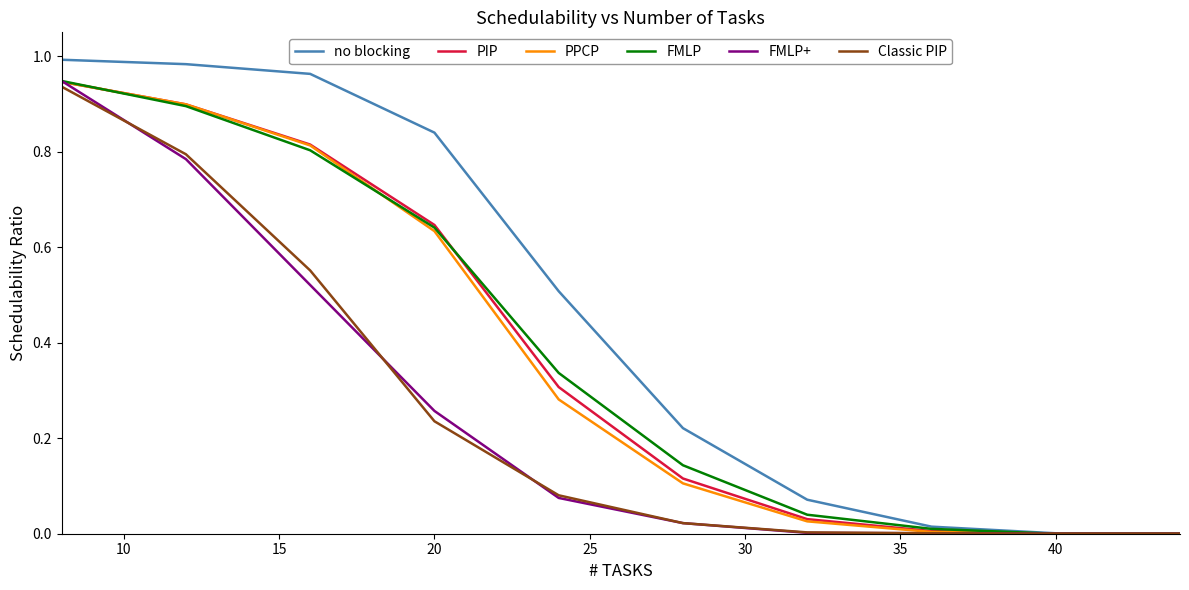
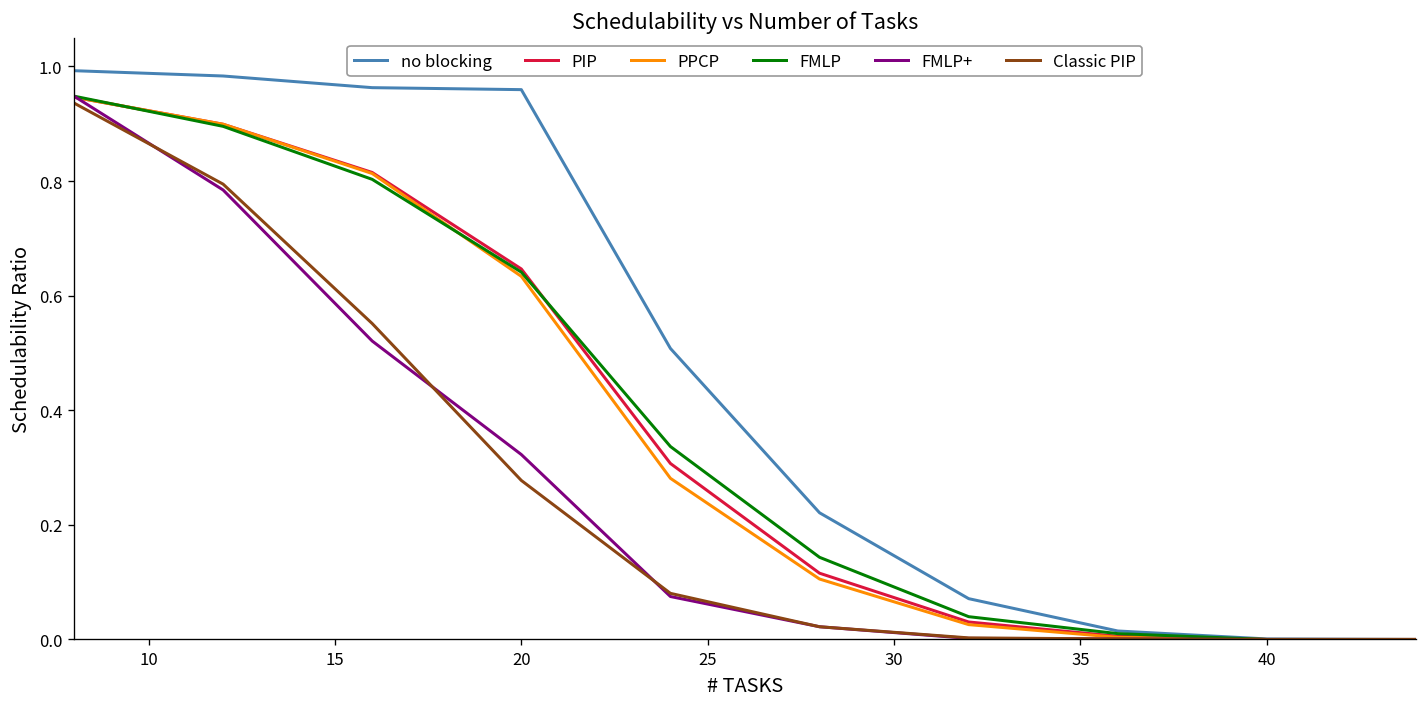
  {
    "no blocking": {
-     "20": 0.84
+     "20": 0.96
    },
    "PIP": {
      "20": 0.65
    },
    "PPCP": {
      "20": 0.63
    },
    "FMLP": {
      "20": 0.64
    },
    "FMLP+": {
-     "20": 0.26
+     "20": 0.32
    },
    "Classic PIP": {
-     "20": 0.24
+     "20": 0.28
    }
  }
